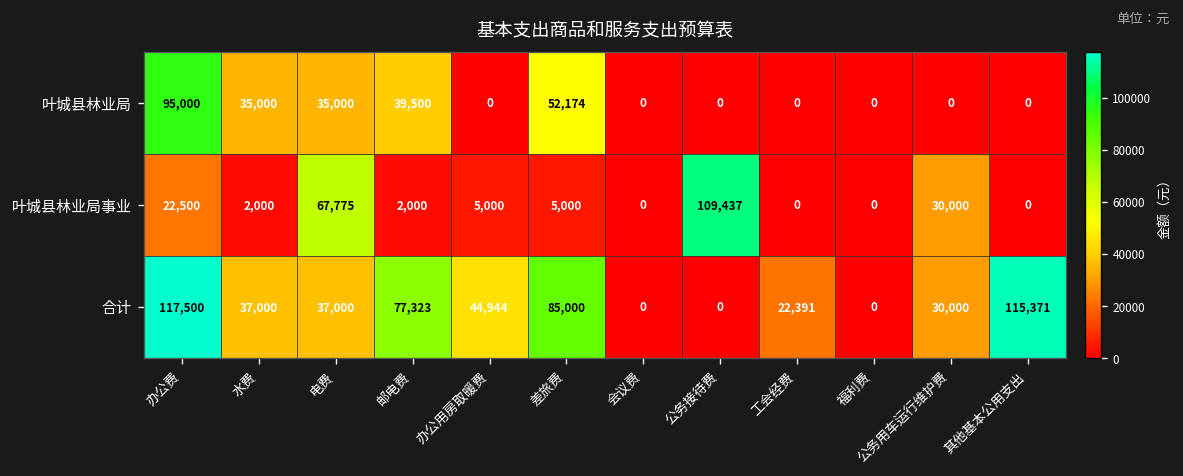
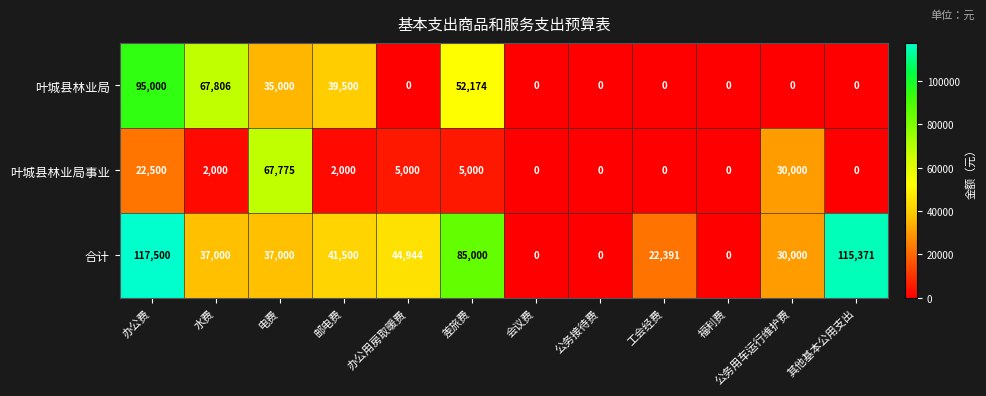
  {
    "叶城县林业局": {
      "办公费": "95,000",
-     "水费": "35,000",
+     "水费": "67,806",
      "电费": "35,000",
      "邮电费": "39,500",
      "办公用房取暖费": "0",
      "差旅费": "52,174",
      "会议费": "0",
      "公务接待费": "0",
      "工会经费": "0",
      "福利费": "0",
      "公务用车运行维护费": "0",
      "其他基本公用支出": "0"
    },
    "叶城县林业局事业": {
      "办公费": "22,500",
      "水费": "2,000",
      "电费": "67,775",
      "邮电费": "2,000",
      "办公用房取暖费": "5,000",
      "差旅费": "5,000",
      "会议费": "0",
-     "公务接待费": "109,437",
+     "公务接待费": "0",
      "工会经费": "0",
      "福利费": "0",
      "公务用车运行维护费": "30,000",
      "其他基本公用支出": "0"
    },
    "合计": {
      "办公费": "117,500",
      "水费": "37,000",
      "电费": "37,000",
-     "邮电费": "77,323",
+     "邮电费": "41,500",
      "办公用房取暖费": "44,944",
      "差旅费": "85,000",
      "会议费": "0",
      "公务接待费": "0",
      "工会经费": "22,391",
      "福利费": "0",
      "公务用车运行维护费": "30,000",
      "其他基本公用支出": "115,371"
    }
  }
